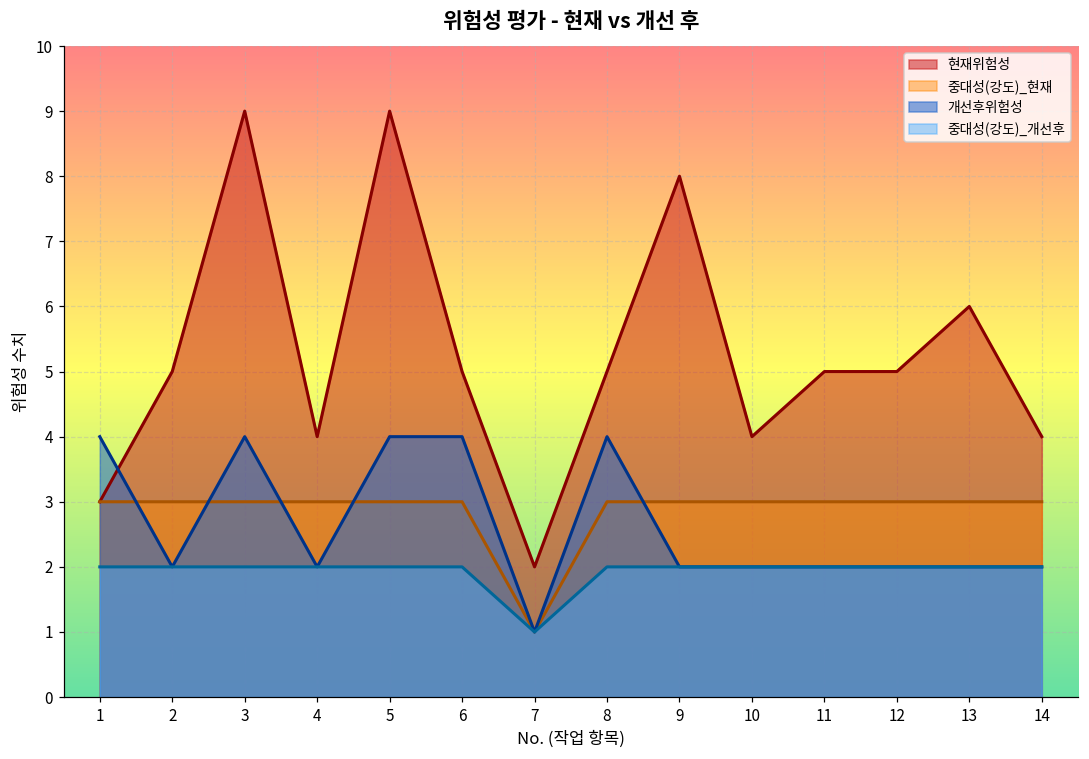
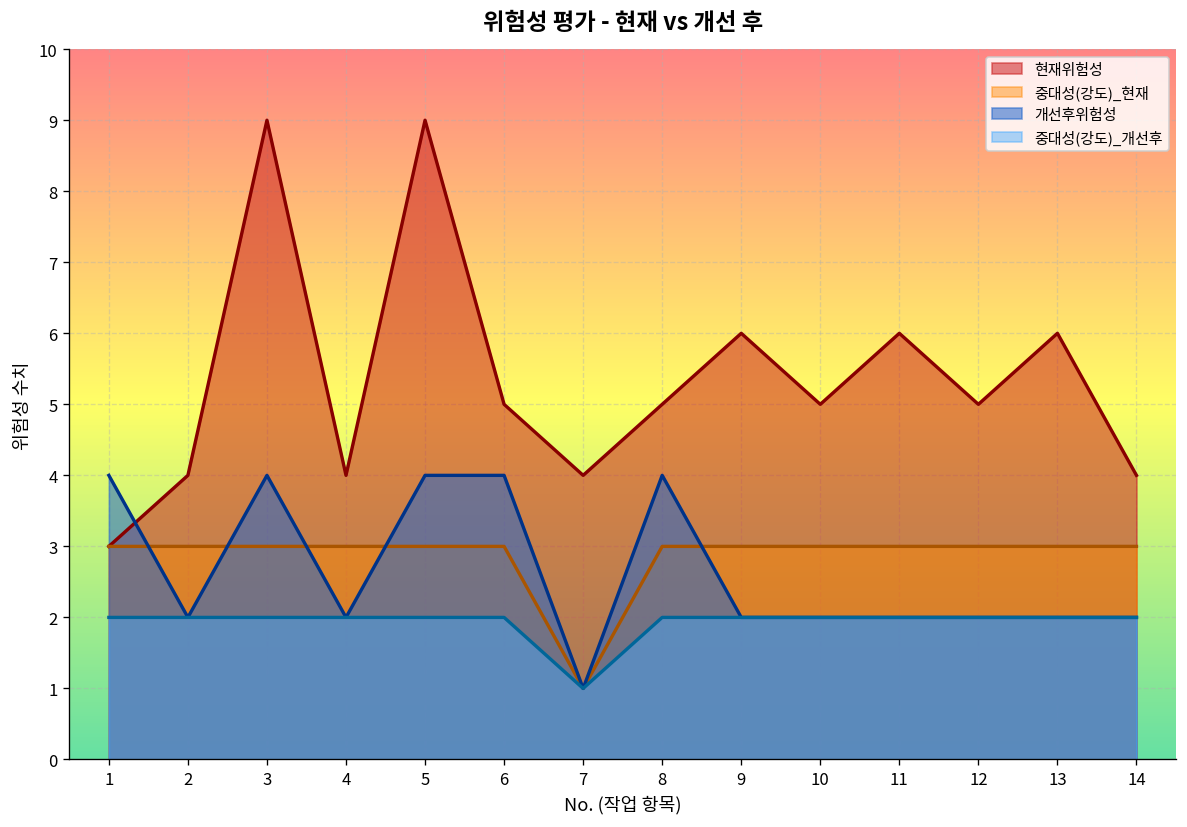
  {
    "현재위험성": {
-     "2": 5,
+     "2": 4,
      "3": 9,
      "4": 4,
      "5": 9,
      "6": 5,
-     "7": 2,
+     "7": 4,
      "8": 5,
-     "9": 8,
-     "10": 4,
-     "11": 5,
+     "9": 6,
+     "10": 5,
+     "11": 6,
      "12": 5,
      "13": 6,
      "14": 4
    },
    "중대성(강도)_현재": {
      "2": 3,
      "3": 3,
      "4": 3,
      "5": 3,
      "6": 3,
      "8": 3,
      "9": 3,
      "10": 3,
      "11": 3,
      "12": 3,
      "13": 3,
      "14": 3
    }
  }
